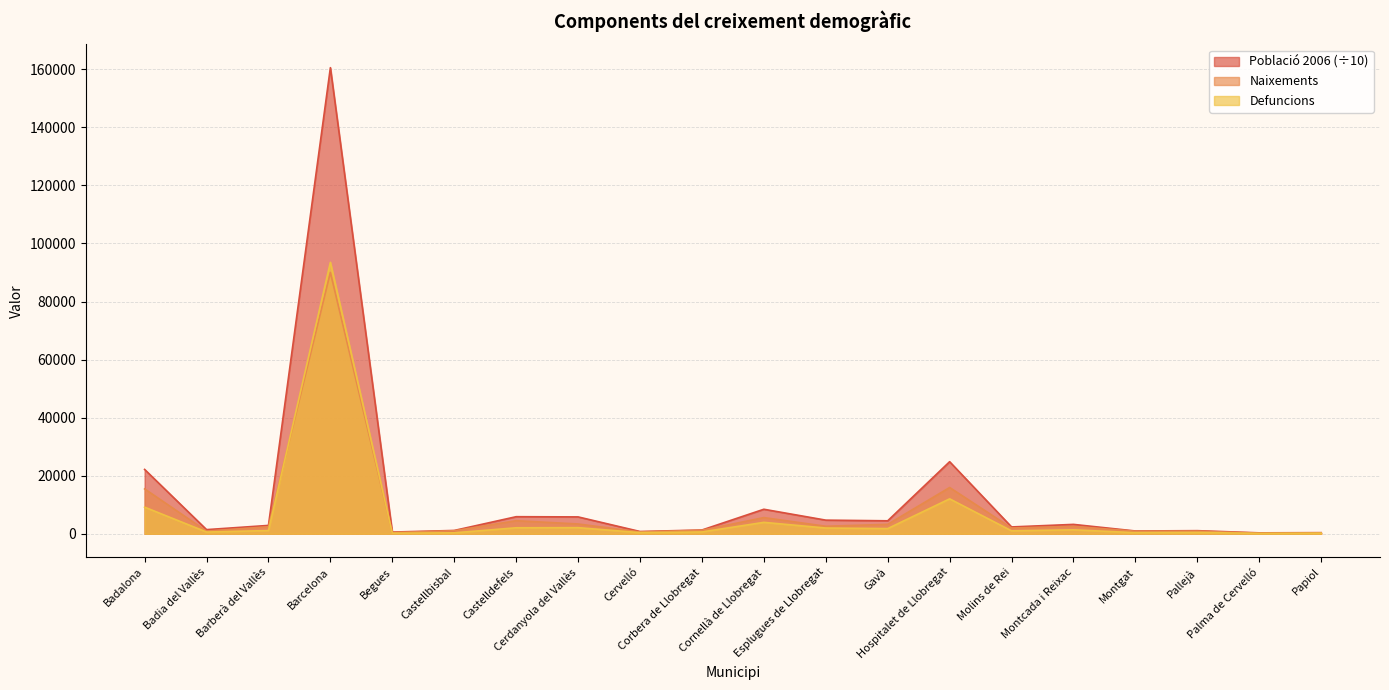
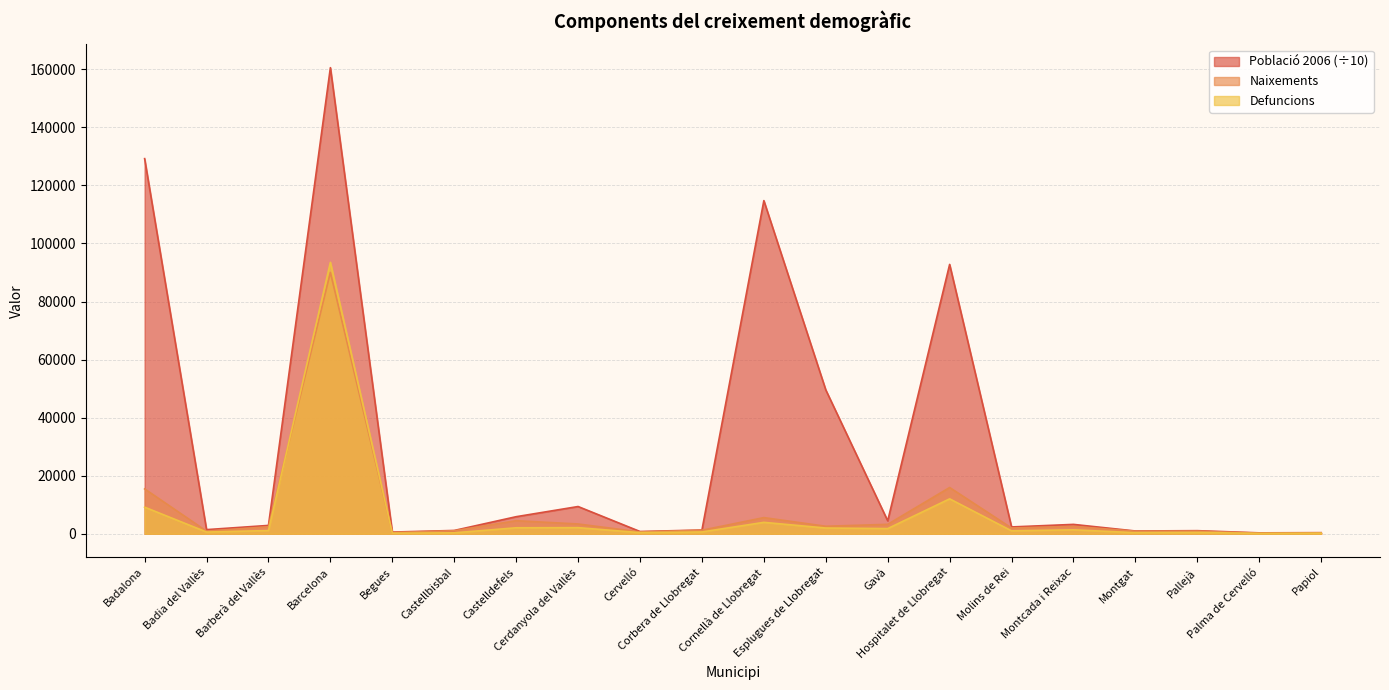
  {
    "Població 2006 (÷10)": {
-     "Badalona": 22000,
+     "Badalona": 129000,
      "Barcelona": 161000,
      "Castelldefels": 6000,
-     "Cerdanyola del Vallès": 6000,
-     "Cornellà de Llobregat": 8000,
-     "Esplugues de Llobregat": 5000,
+     "Cerdanyola del Vallès": 9000,
+     "Cornellà de Llobregat": 115000,
+     "Esplugues de Llobregat": 50000,
      "Gavà": 4000,
-     "Hospitalet de Llobregat": 25000
+     "Hospitalet de Llobregat": 93000
    }
  }
